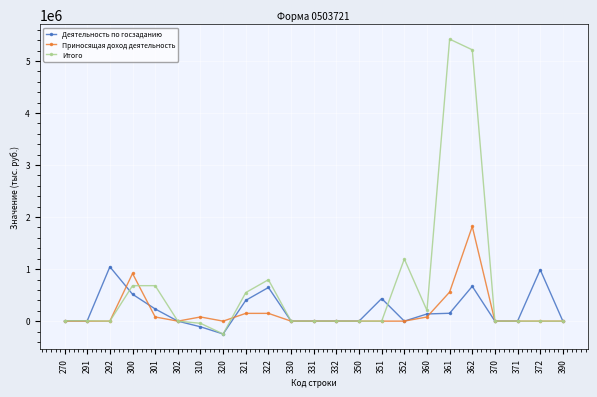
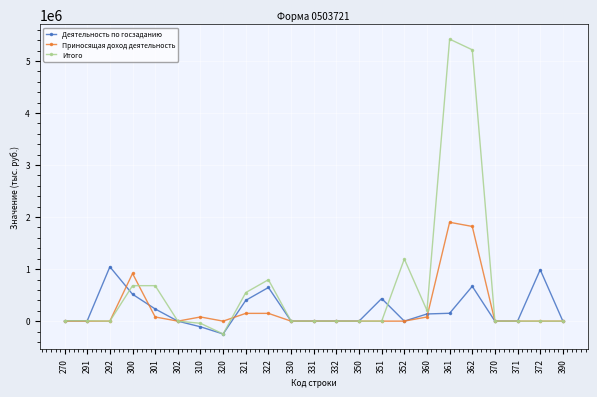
  {
    "Деятельность по госзаданию": {
      "292": 1000000,
      "300": 500000,
      "301": 200000,
      "310": -100000,
      "321": 400000,
      "322": 600000,
      "351": 400000,
      "360": 100000,
      "361": 200000,
      "362": 700000,
      "372": 1000000
    },
    "Приносящая доход деятельность": {
      "300": 900000,
      "301": 100000,
      "310": 100000,
      "320": 0,
      "321": 100000,
      "322": 100000,
      "360": 100000,
-     "361": 600000,
+     "361": 1900000,
      "362": 1800000
    },
    "Итого": {
      "300": 700000,
      "301": 700000,
      "310": 0,
      "321": 500000,
      "322": 800000,
      "352": 1200000,
      "360": 200000,
      "361": 5400000,
      "362": 5200000
    }
  }
